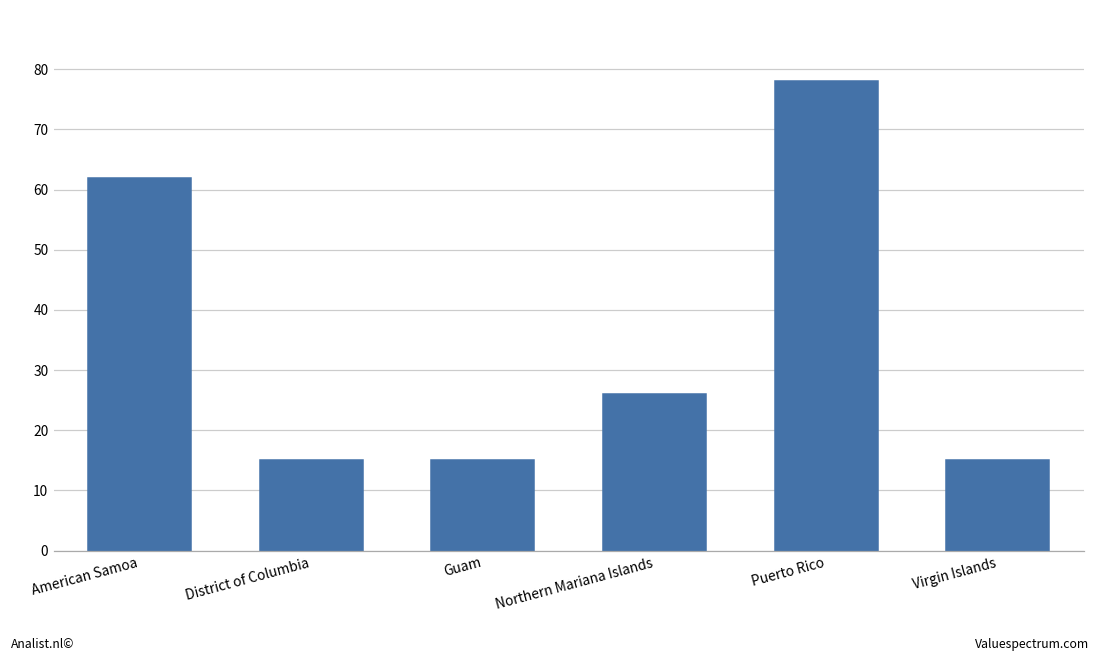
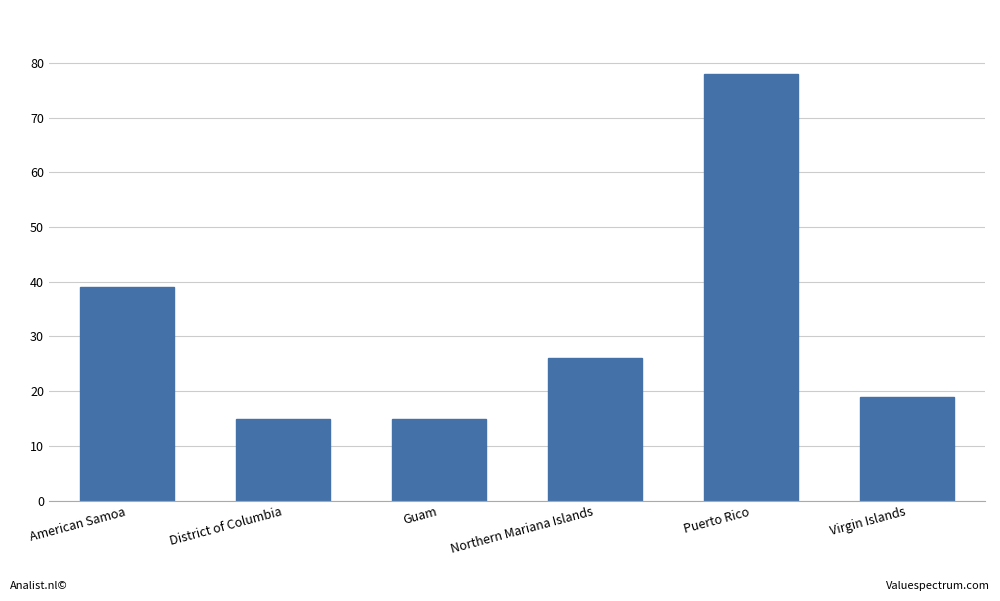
  {
-   "American Samoa": 62,
+   "American Samoa": 39,
    "District of Columbia": 15,
    "Guam": 15,
    "Northern Mariana Islands": 26,
    "Puerto Rico": 78,
-   "Virgin Islands": 15
+   "Virgin Islands": 19
  }
